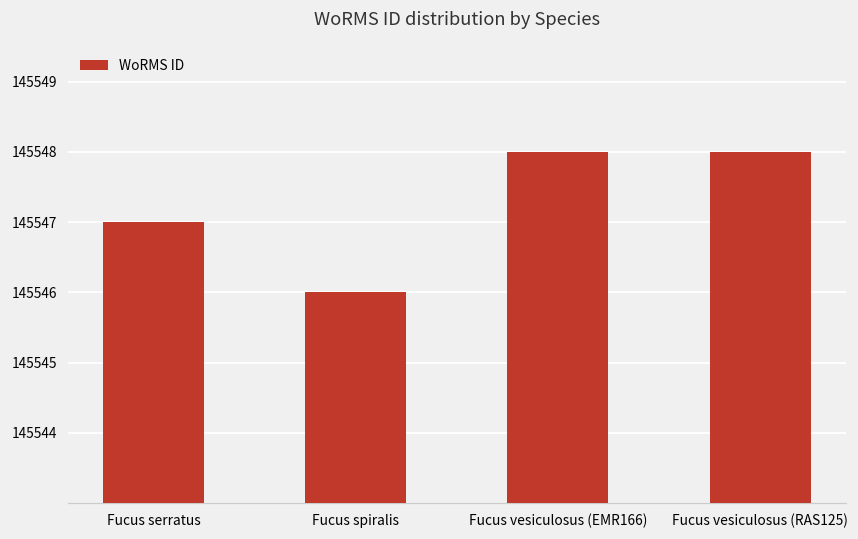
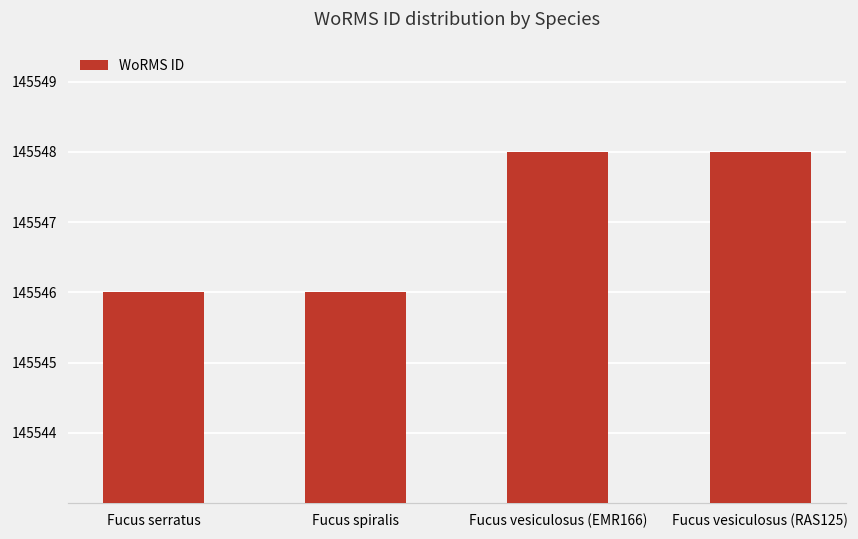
  {
-   "Fucus serratus": 145547,
+   "Fucus serratus": 145546,
    "Fucus spiralis": 145546,
    "Fucus vesiculosus (EMR166)": 145548,
    "Fucus vesiculosus (RAS125)": 145548
  }
